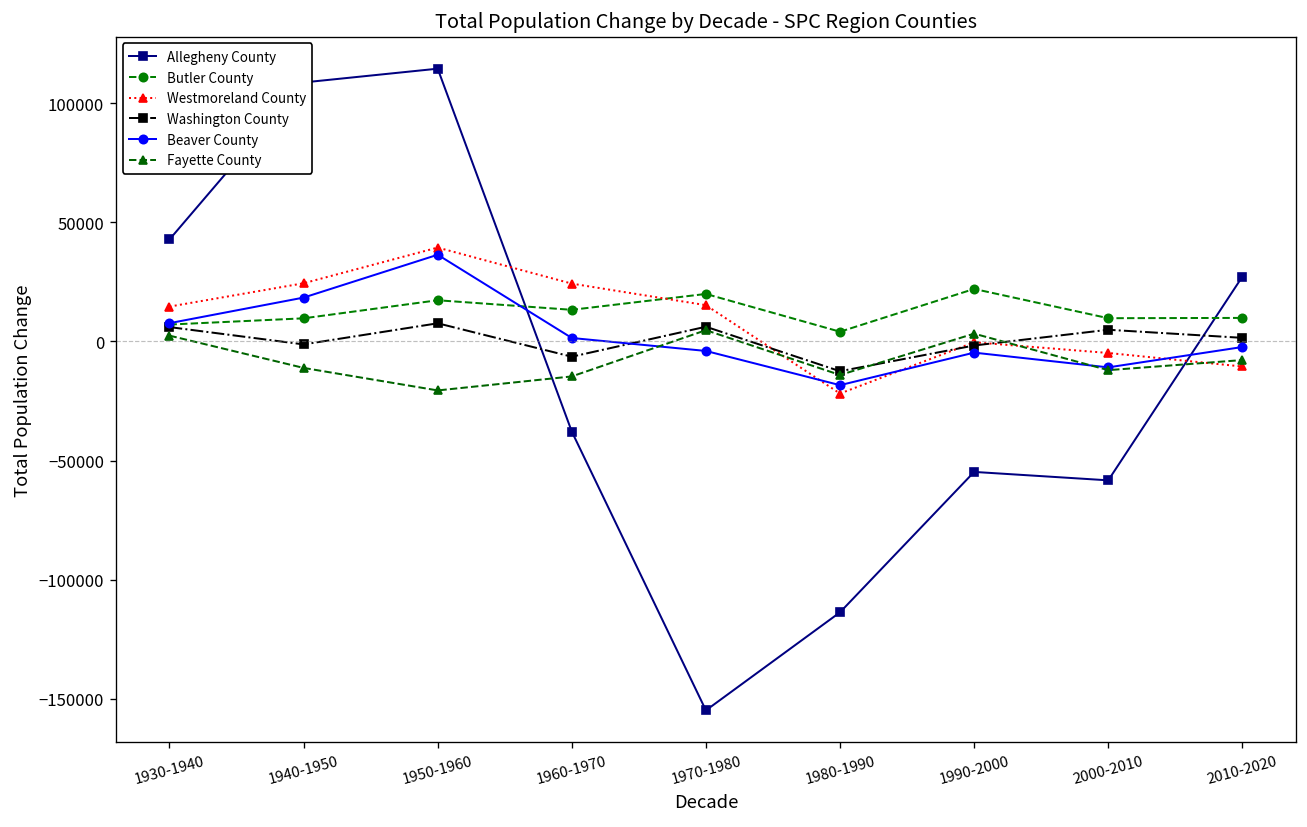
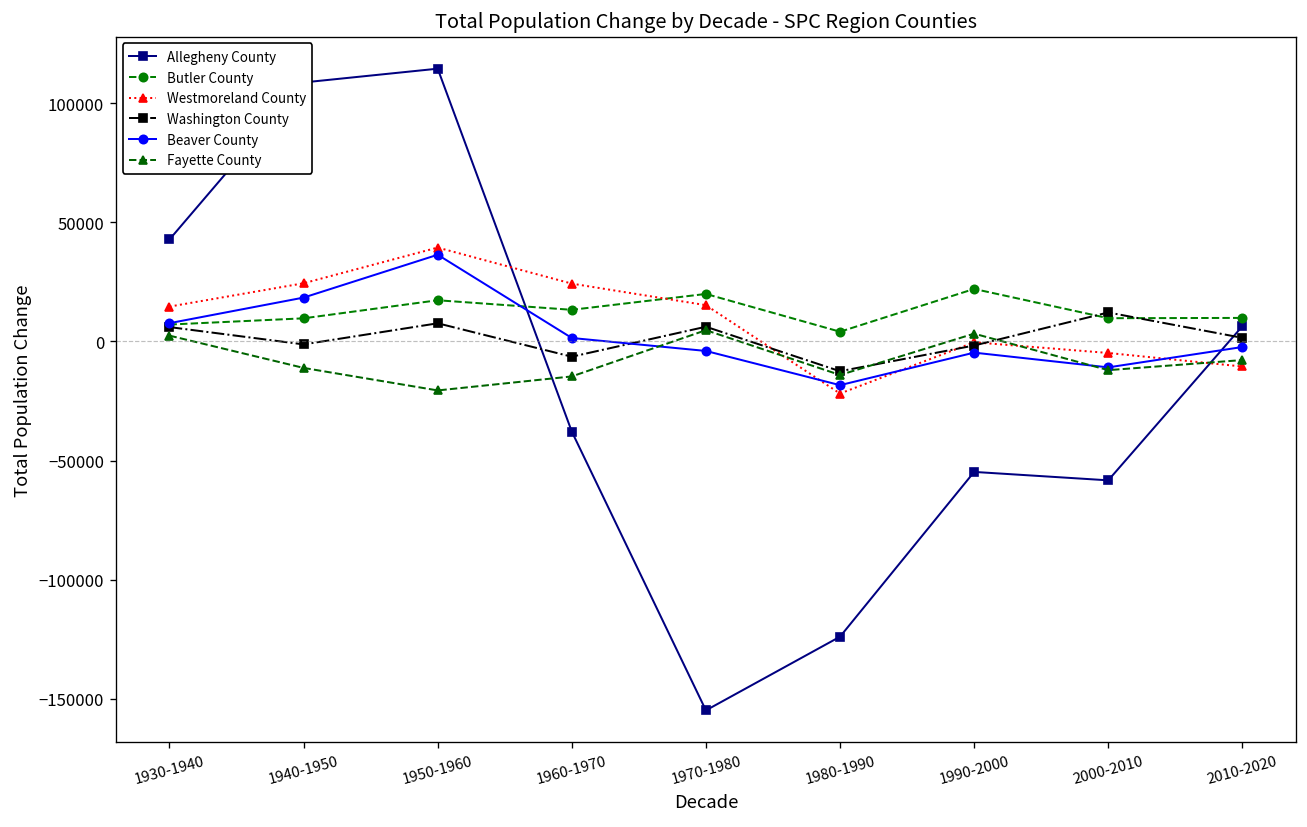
  {
    "Allegheny County": {
      "1930-1940": 43000,
      "1950-1960": 115000,
      "1960-1970": -38000,
      "1970-1980": -155000,
-     "1980-1990": -114000,
+     "1980-1990": -124000,
      "1990-2000": -55000,
      "2000-2010": -58000,
-     "2010-2020": 27000
+     "2010-2020": 6000
    },
    "Westmoreland County": {
      "1930-1940": 15000,
      "1940-1950": 24000,
      "1950-1960": 39000,
      "1960-1970": 24000,
      "1970-1980": 15000,
      "1980-1990": -22000,
      "1990-2000": 0,
      "2000-2010": -5000,
      "2010-2020": -11000
    },
    "Washington County": {
      "1940-1950": -1000,
      "1950-1960": 8000,
      "1960-1970": -6000,
      "1970-1980": 6000,
      "1980-1990": -12000,
      "1990-2000": -2000,
-     "2000-2010": 5000,
+     "2000-2010": 12000,
      "2010-2020": 2000
    },
    "Beaver County": {
      "1940-1950": 18000,
      "1950-1960": 36000,
      "1960-1970": 1000,
      "1970-1980": -4000,
      "1980-1990": -18000,
      "1990-2000": -5000,
      "2010-2020": -2000
    }
  }
